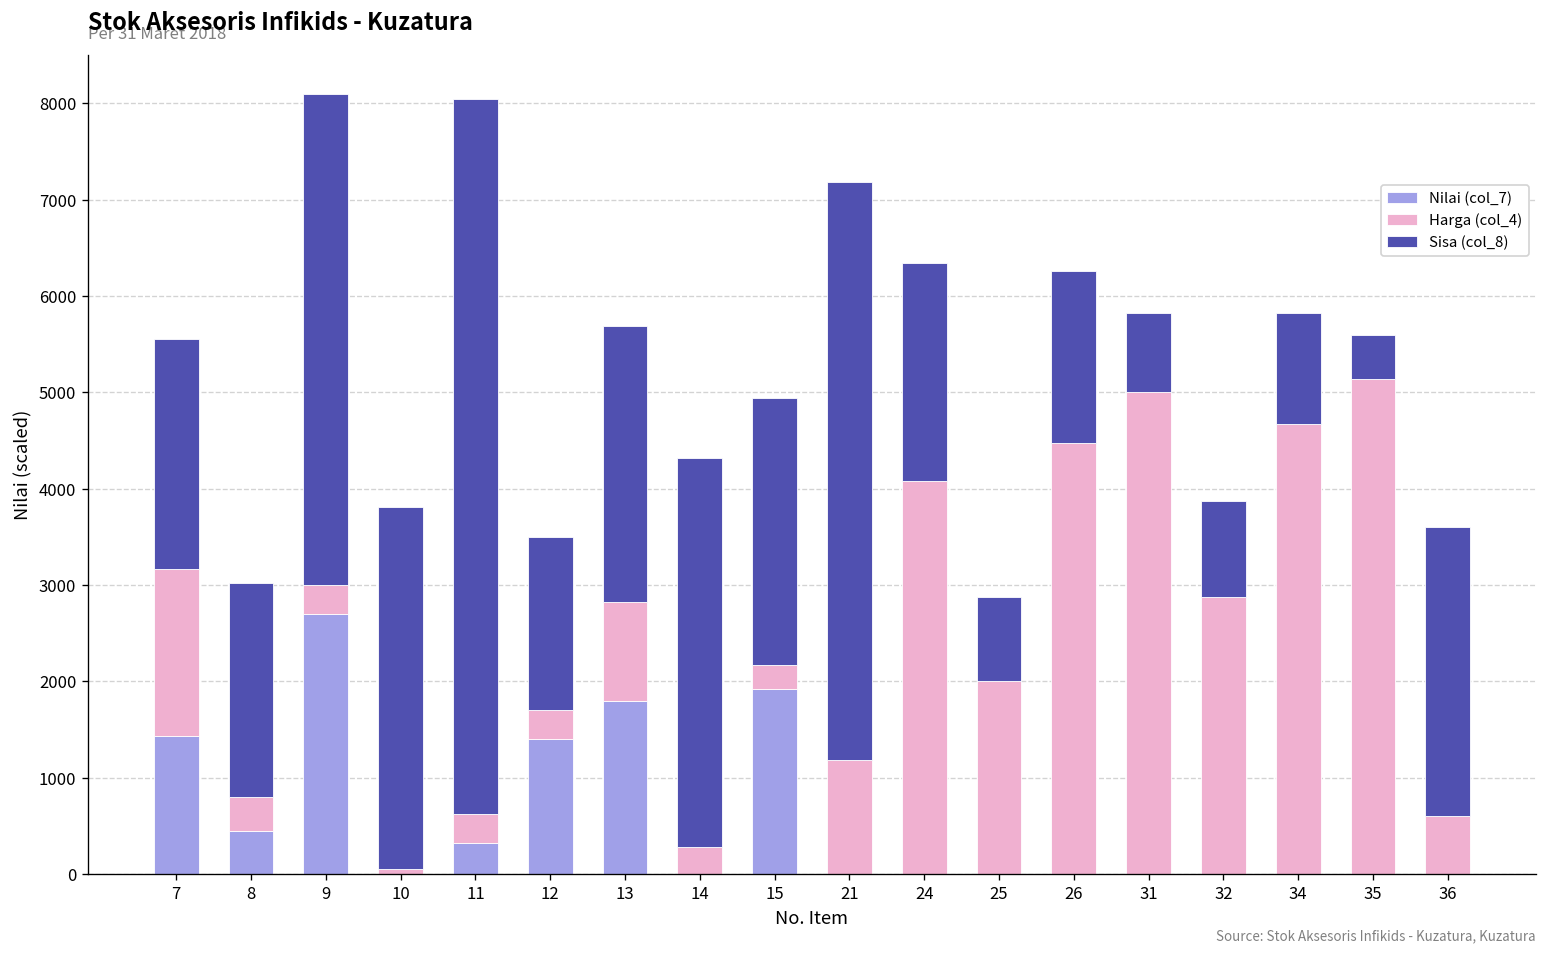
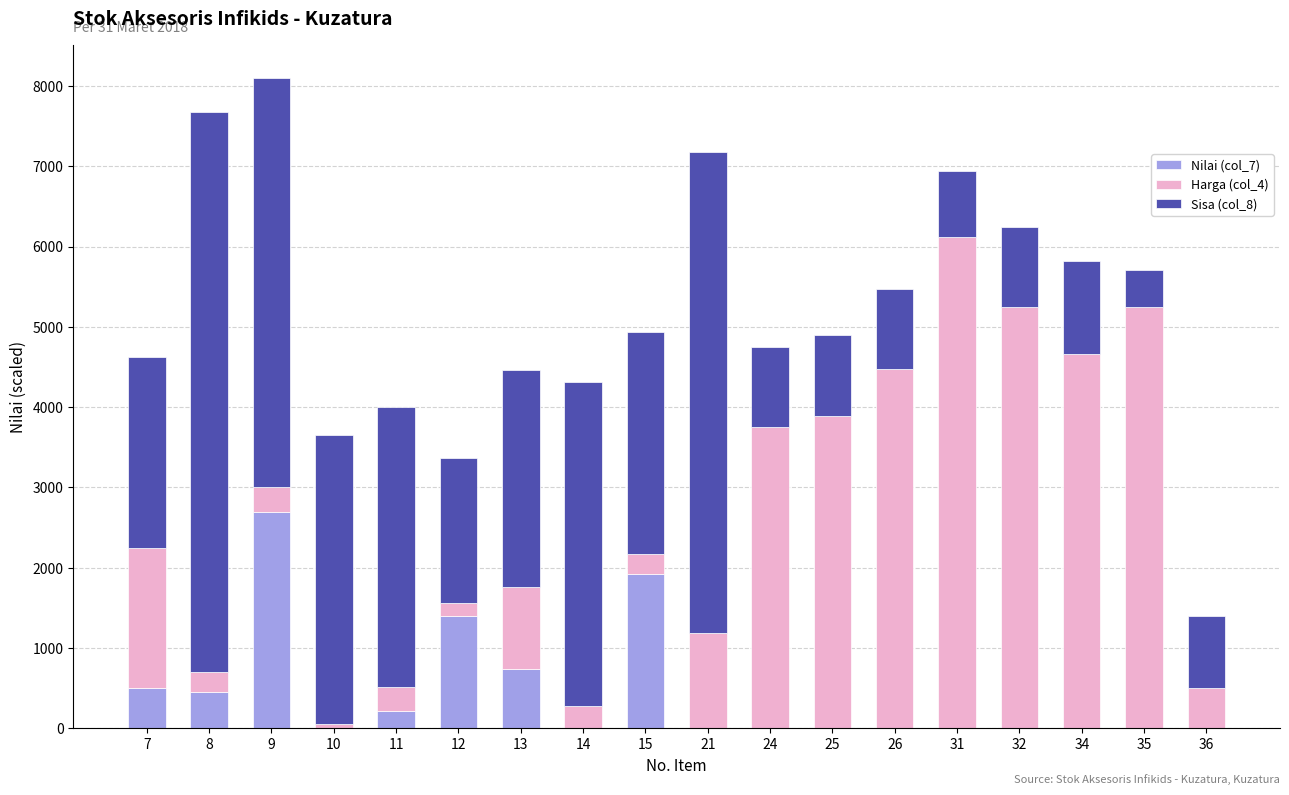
  {
    "Nilai (col_7)": {
-     "7": 1400,
+     "7": 500,
      "8": 500,
      "9": 2700,
      "10": 0,
-     "11": 300,
+     "11": 200,
      "12": 1400,
-     "13": 1800,
+     "13": 700,
      "14": 0,
      "15": 1900,
      "21": 0,
      "24": 0,
      "25": 0,
      "26": 0,
      "31": 0,
      "32": 0,
      "34": 0,
      "35": 0,
      "36": 0
    },
    "Harga (col_4)": {
      "7": 1700,
-     "8": 400,
+     "8": 300,
      "9": 300,
      "10": 100,
      "11": 300,
-     "12": 300,
+     "12": 200,
      "13": 1000,
      "14": 300,
      "15": 300,
      "21": 1200,
-     "24": 4100,
-     "25": 2000,
+     "24": 3800,
+     "25": 3900,
      "26": 4500,
-     "31": 5000,
-     "32": 2900,
+     "31": 6100,
+     "32": 5300,
      "34": 4700,
-     "35": 5100,
-     "36": 600
+     "35": 5300,
+     "36": 500
    },
    "Sisa (col_8)": {
      "7": 2400,
-     "8": 2200,
+     "8": 7000,
      "9": 5100,
-     "10": 3800,
-     "11": 7400,
+     "10": 3600,
+     "11": 3500,
      "12": 1800,
-     "13": 2900,
+     "13": 2700,
      "14": 4000,
      "15": 2800,
      "21": 6000,
-     "24": 2300,
-     "25": 900,
-     "26": 1800,
+     "24": 1000,
+     "25": 1000,
+     "26": 1000,
      "31": 800,
      "32": 1000,
      "34": 1200,
      "35": 500,
-     "36": 3000
+     "36": 900
    }
  }
